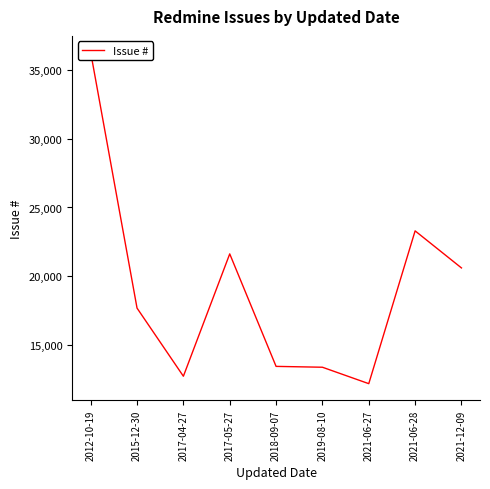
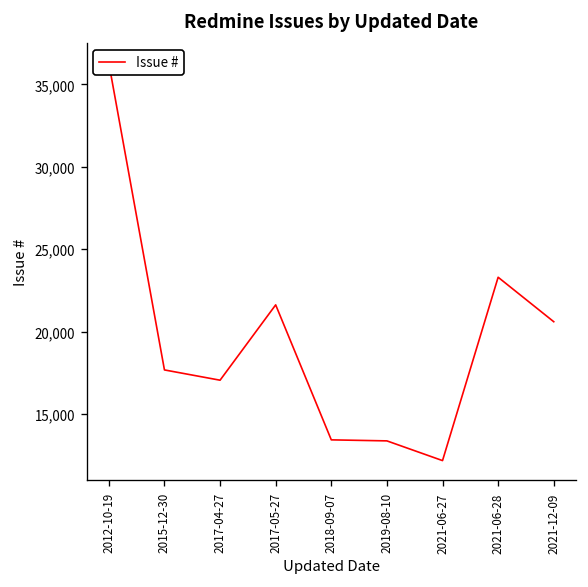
  {
    "2015-12-30": "17,700",
-   "2017-04-27": "12,700",
+   "2017-04-27": "17,000",
    "2017-05-27": "21,600",
    "2018-09-07": "13,400",
    "2019-08-10": "13,400",
    "2021-06-27": "12,200",
    "2021-06-28": "23,300",
    "2021-12-09": "20,600"
  }
